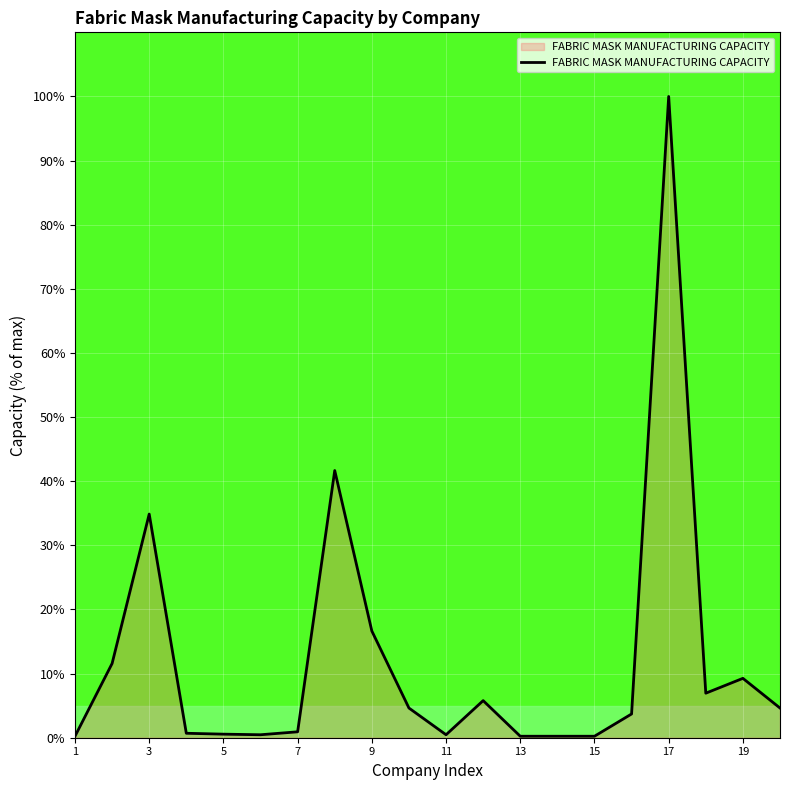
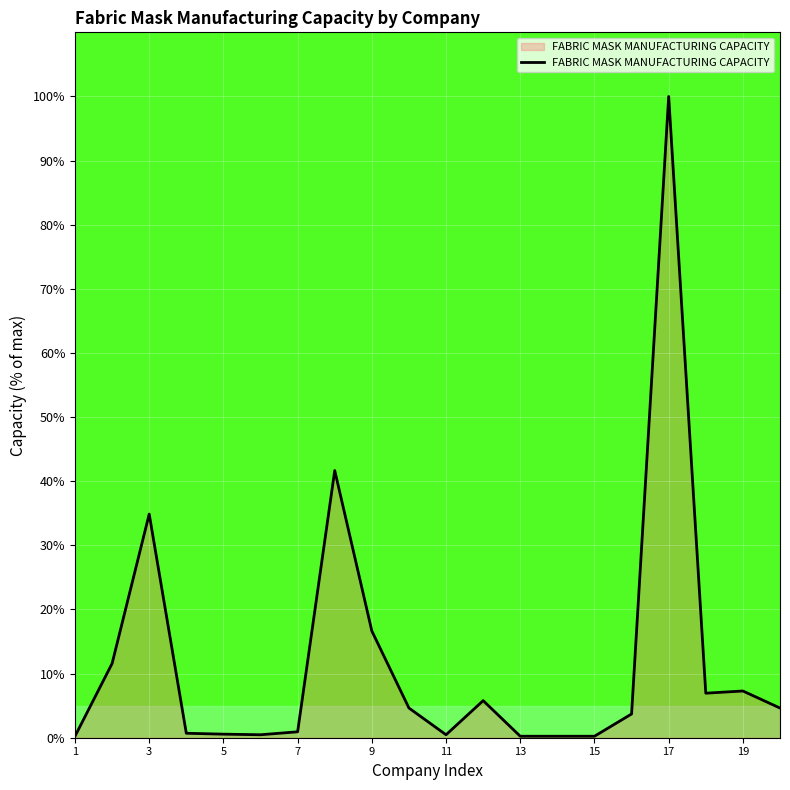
  {
    "3": "35%",
    "9": "17%",
    "17": "100%",
-   "19": "9%"
+   "19": "7%"
  }
